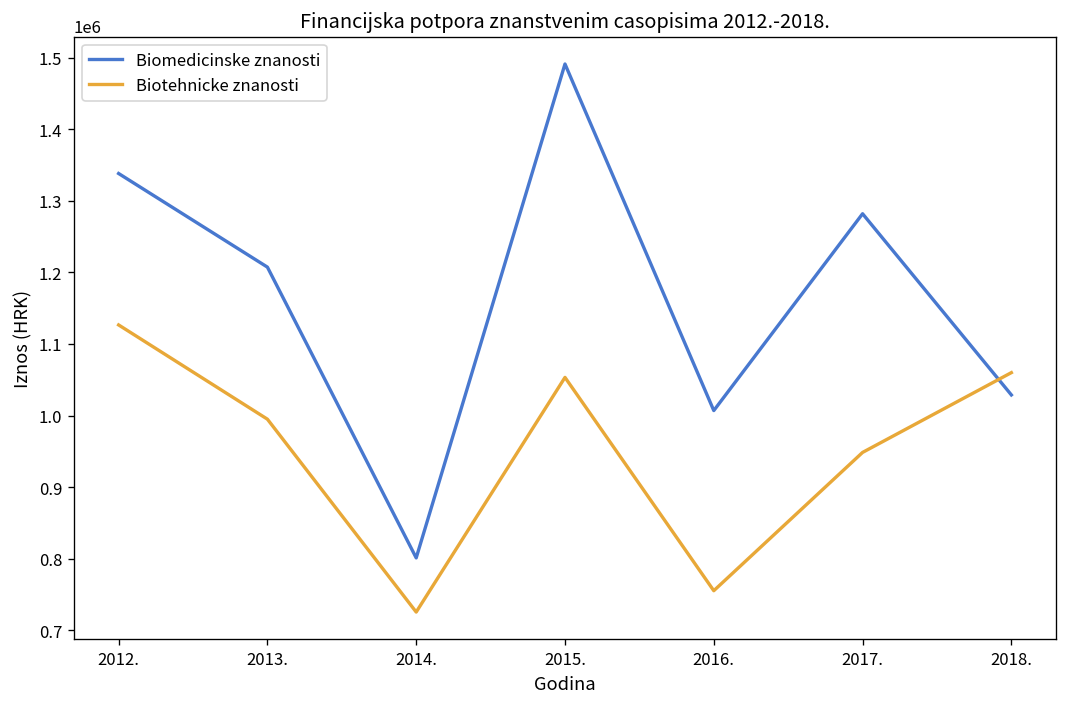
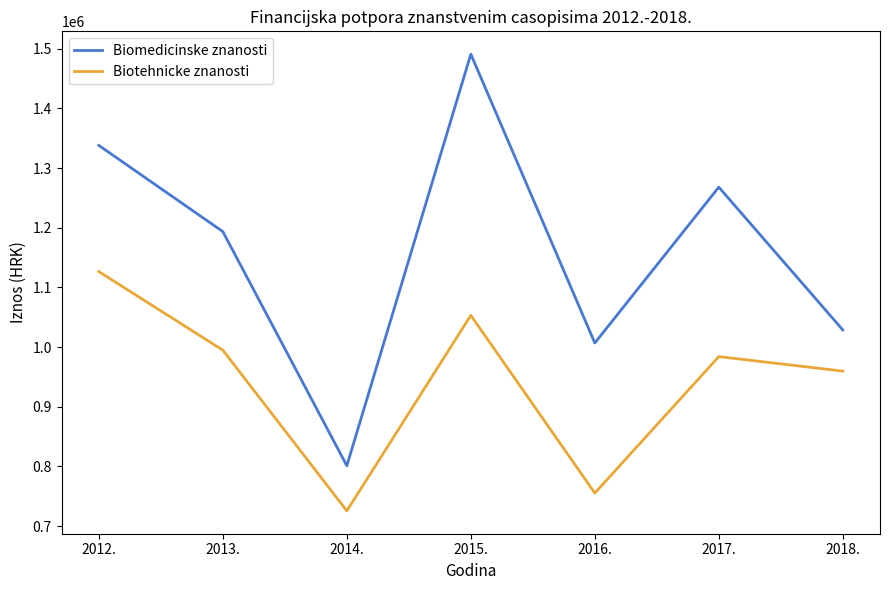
  {
    "Biomedicinske znanosti": {
      "2012.": 1340000,
-     "2013.": 1210000,
+     "2013.": 1190000,
      "2014.": 800000,
      "2015.": 1490000,
      "2016.": 1010000,
-     "2017.": 1280000,
+     "2017.": 1270000,
      "2018.": 1030000
    },
    "Biotehnicke znanosti": {
      "2012.": 1130000,
      "2013.": 990000,
      "2014.": 730000,
      "2015.": 1050000,
      "2016.": 760000,
-     "2017.": 950000,
-     "2018.": 1060000
+     "2017.": 980000,
+     "2018.": 960000
    }
  }
